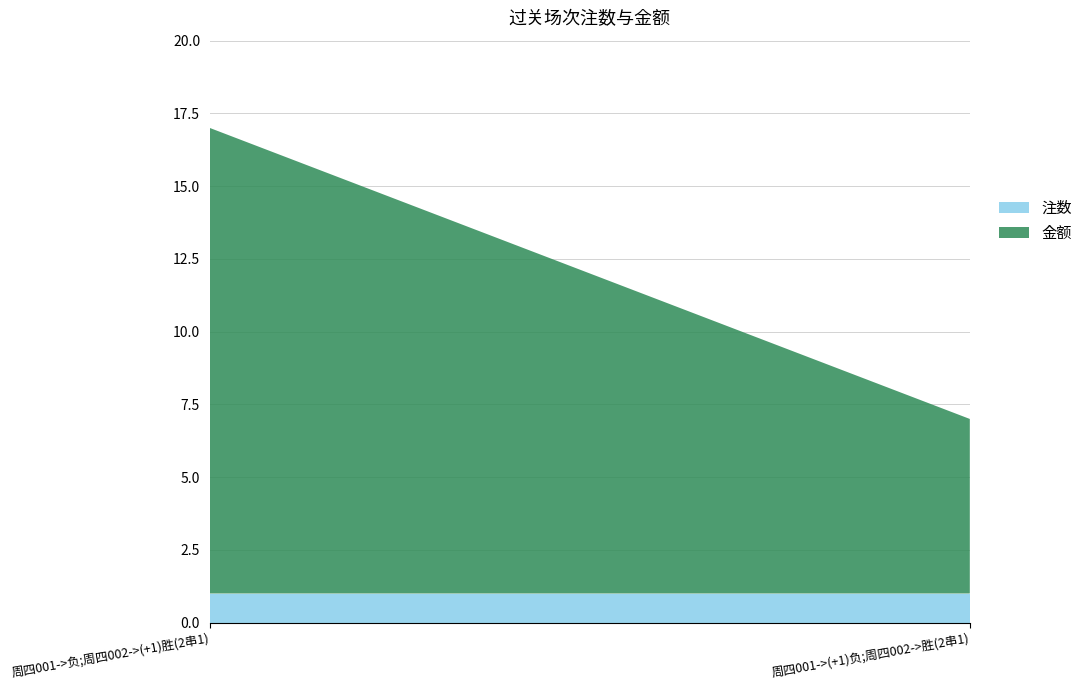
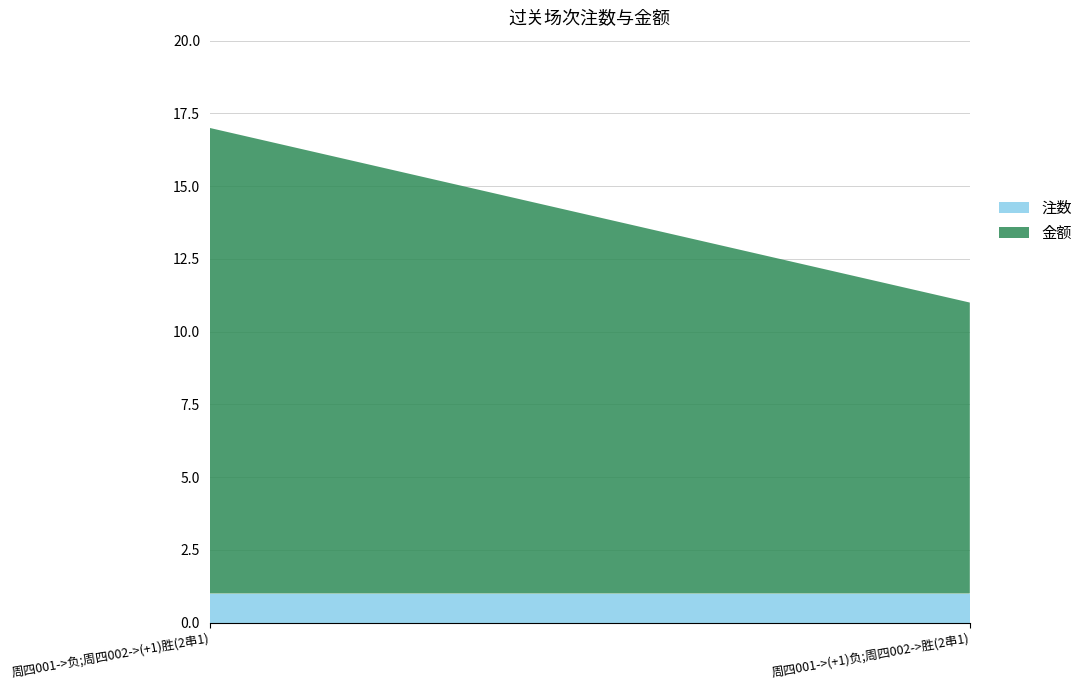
  {
    "注数": {
      "周四001->负;周四002->(+1)胜(2串1)": 1,
      "周四001->(+1)负;周四002->胜(2串1)": 1
    },
    "金额": {
      "周四001->负;周四002->(+1)胜(2串1)": 16,
-     "周四001->(+1)负;周四002->胜(2串1)": 6
+     "周四001->(+1)负;周四002->胜(2串1)": 10
    }
  }
